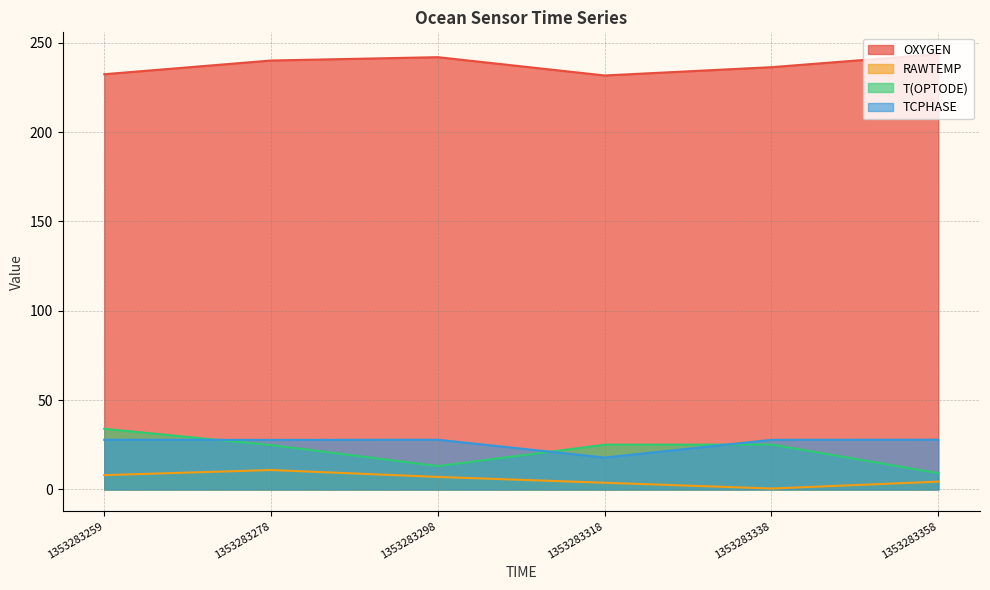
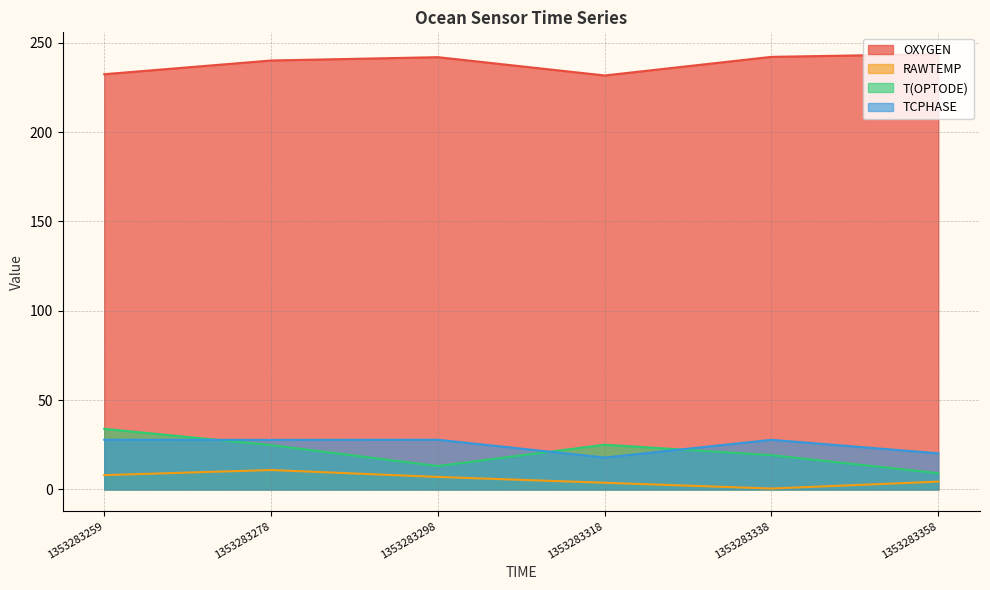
  {
    "OXYGEN": {
      "1353283259": 232,
      "1353283278": 240,
      "1353283298": 242,
      "1353283318": 232,
-     "1353283338": 236
+     "1353283338": 242
    },
    "RAWTEMP": {
      "1353283259": 8,
      "1353283278": 11,
      "1353283298": 7,
      "1353283318": 4,
      "1353283338": 1,
      "1353283358": 4
    },
    "T(OPTODE)": {
      "1353283259": 34,
      "1353283278": 25,
      "1353283298": 13,
      "1353283318": 25,
-     "1353283338": 25,
+     "1353283338": 19,
      "1353283358": 9
    },
    "TCPHASE": {
      "1353283259": 28,
      "1353283278": 28,
      "1353283298": 28,
      "1353283318": 18,
      "1353283338": 28,
-     "1353283358": 28
+     "1353283358": 20
    }
  }
